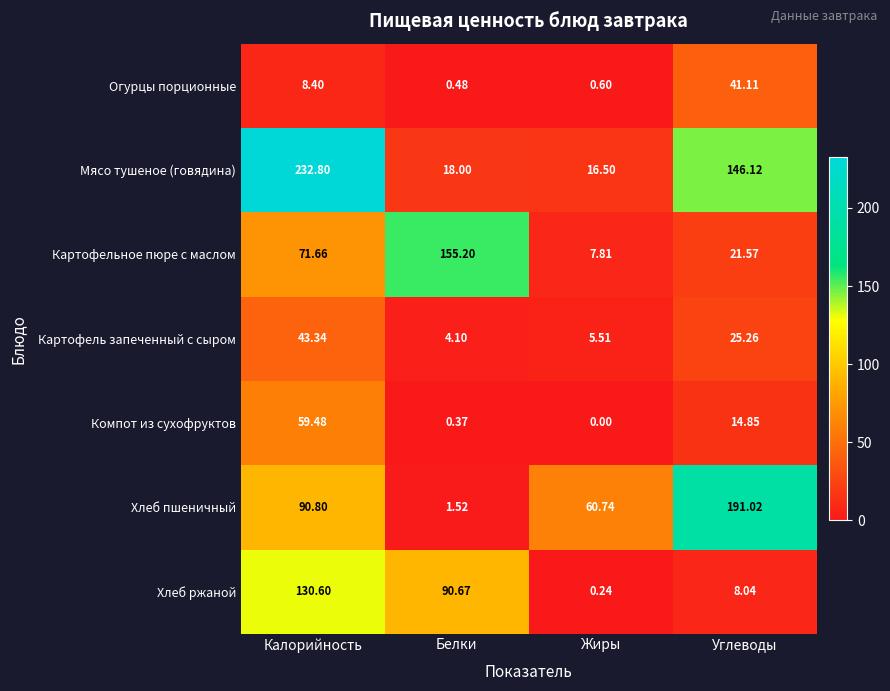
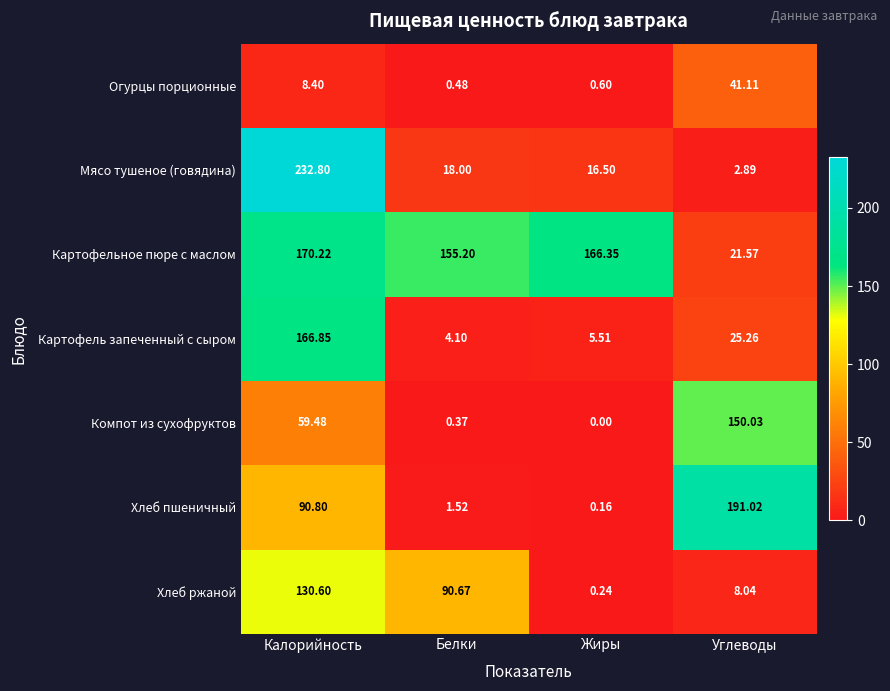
  {
    "Огурцы порционные": {
      "Калорийность": 8.40,
      "Белки": 0.48,
      "Жиры": 0.60,
      "Углеводы": 41.11
    },
    "Мясо тушеное (говядина)": {
      "Калорийность": 232.80,
      "Белки": 18.00,
      "Жиры": 16.50,
-     "Углеводы": 146.12
+     "Углеводы": 2.89
    },
    "Картофельное пюре с маслом": {
-     "Калорийность": 71.66,
+     "Калорийность": 170.22,
      "Белки": 155.20,
-     "Жиры": 7.81,
+     "Жиры": 166.35,
      "Углеводы": 21.57
    },
    "Картофель запеченный с сыром": {
-     "Калорийность": 43.34,
+     "Калорийность": 166.85,
      "Белки": 4.10,
      "Жиры": 5.51,
      "Углеводы": 25.26
    },
    "Компот из сухофруктов": {
      "Калорийность": 59.48,
      "Белки": 0.37,
      "Жиры": 0.00,
-     "Углеводы": 14.85
+     "Углеводы": 150.03
    },
    "Хлеб пшеничный": {
      "Калорийность": 90.80,
      "Белки": 1.52,
-     "Жиры": 60.74,
+     "Жиры": 0.16,
      "Углеводы": 191.02
    },
    "Хлеб ржаной": {
      "Калорийность": 130.60,
      "Белки": 90.67,
      "Жиры": 0.24,
      "Углеводы": 8.04
    }
  }
